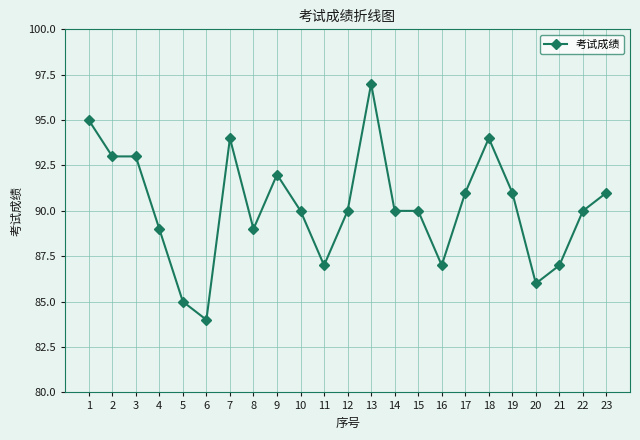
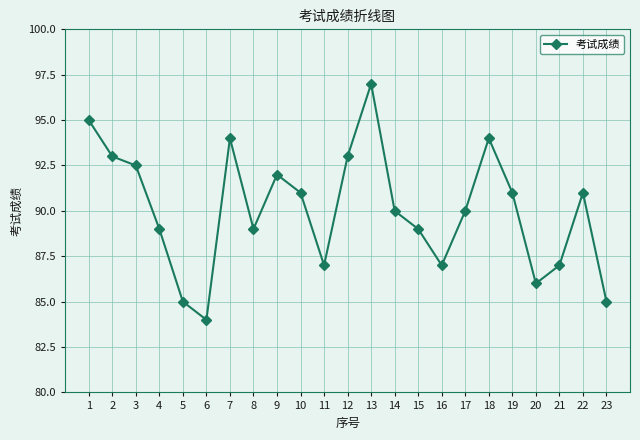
  {
    "1": 95.0,
    "2": 93.0,
-   "3": 93.0,
+   "3": 92.5,
    "4": 89.0,
    "5": 85.0,
    "6": 84.0,
    "7": 94.0,
    "8": 89.0,
    "9": 92.0,
-   "10": 90,
+   "10": 91,
    "11": 87.0,
-   "12": 90,
+   "12": 93,
    "13": 97.0,
    "14": 90.0,
-   "15": 90,
+   "15": 89,
    "16": 87.0,
-   "17": 91,
+   "17": 90,
    "18": 94.0,
    "19": 91.0,
    "20": 86.0,
    "21": 87.0,
-   "22": 90,
-   "23": 91
+   "22": 91,
+   "23": 85
  }
